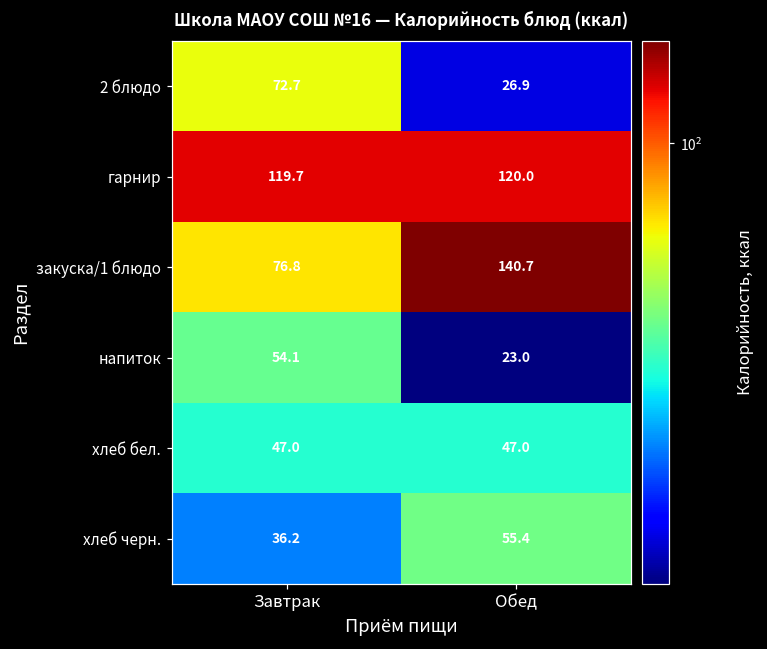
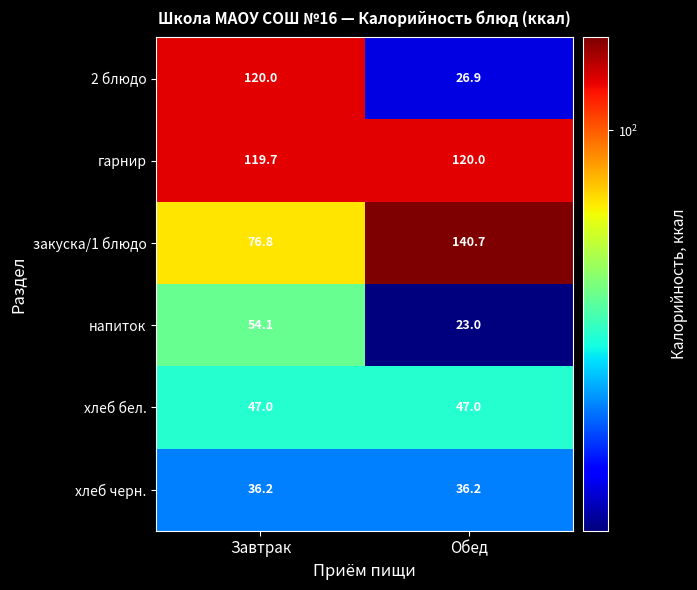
  {
    "2 блюдо": {
-     "Завтрак": 72.7,
+     "Завтрак": 120.0,
      "Обед": 26.9
    },
    "гарнир": {
      "Завтрак": 119.7,
      "Обед": 120.0
    },
    "закуска/1 блюдо": {
      "Завтрак": 76.8,
      "Обед": 140.7
    },
    "напиток": {
      "Завтрак": 54.1,
      "Обед": 23.0
    },
    "хлеб бел.": {
      "Завтрак": 47.0,
      "Обед": 47.0
    },
    "хлеб черн.": {
      "Завтрак": 36.2,
-     "Обед": 55.4
+     "Обед": 36.2
    }
  }
